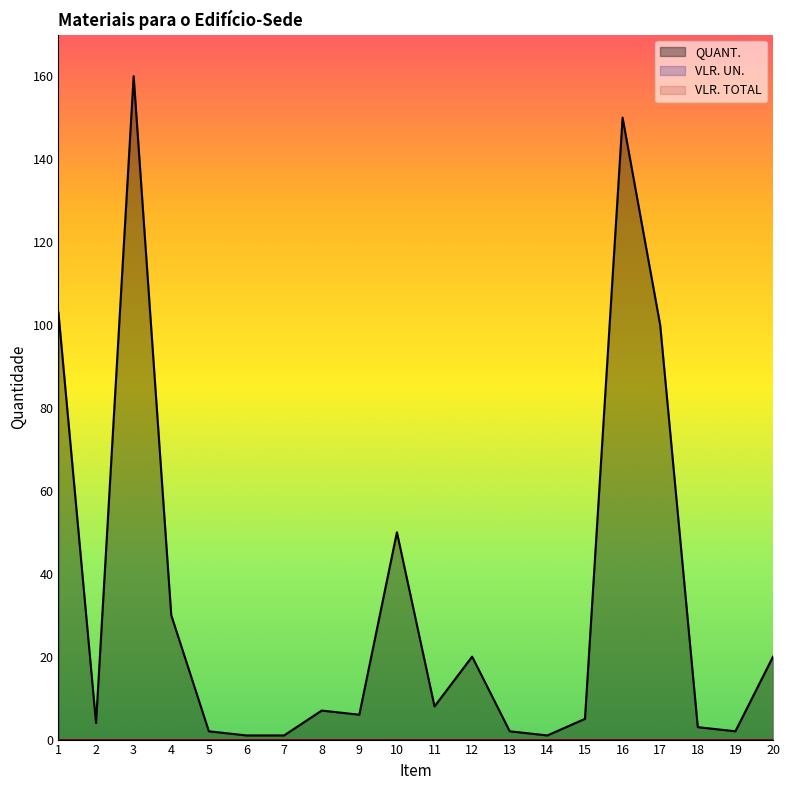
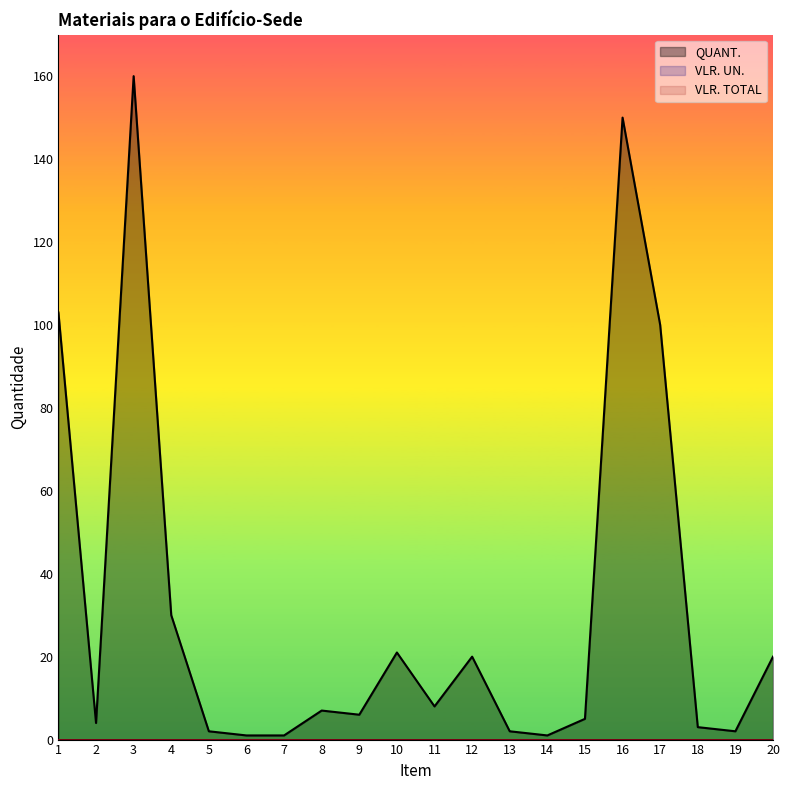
  {
    "QUANT.": {
      "1": 103,
      "2": 4,
      "3": 160,
      "4": 30,
      "5": 2,
      "6": 1,
      "7": 1,
      "8": 7,
      "9": 6,
-     "10": 50,
+     "10": 21,
      "11": 8,
      "12": 20,
      "13": 2,
      "14": 1,
      "15": 5,
      "16": 150,
      "17": 100,
      "18": 3,
      "19": 2,
      "20": 20
    },
    "VLR. TOTAL": {
      "1": 0,
      "2": 0,
      "3": 0,
      "4": 0,
      "5": 0,
      "6": 0,
      "7": 0,
      "8": 0,
      "9": 0,
      "10": 0,
      "11": 0,
      "12": 0,
      "13": 0,
      "14": 0,
      "15": 0,
      "16": 0,
      "17": 0,
      "18": 0,
      "19": 0,
      "20": 0
    }
  }
